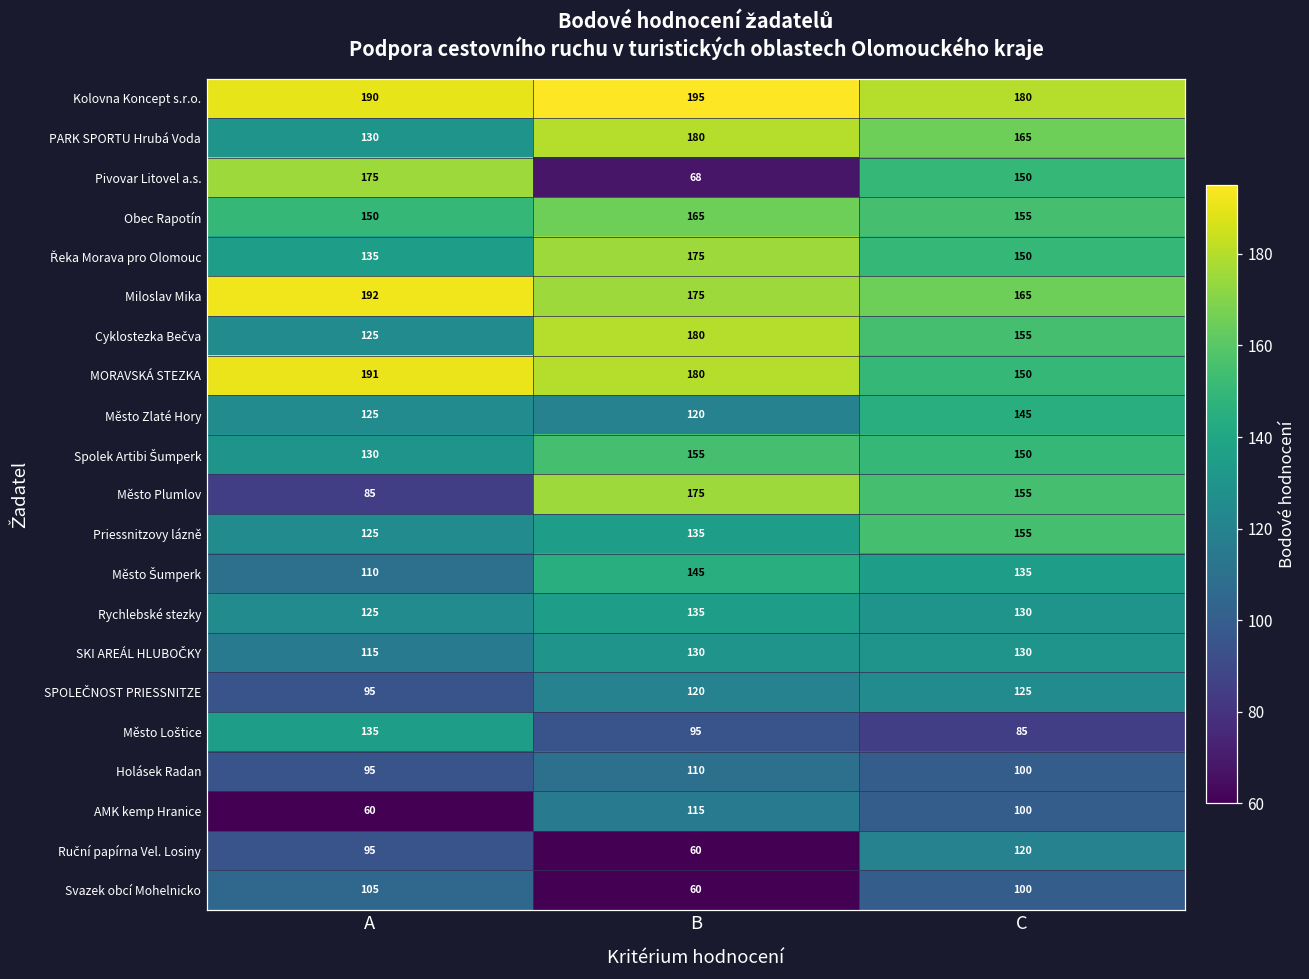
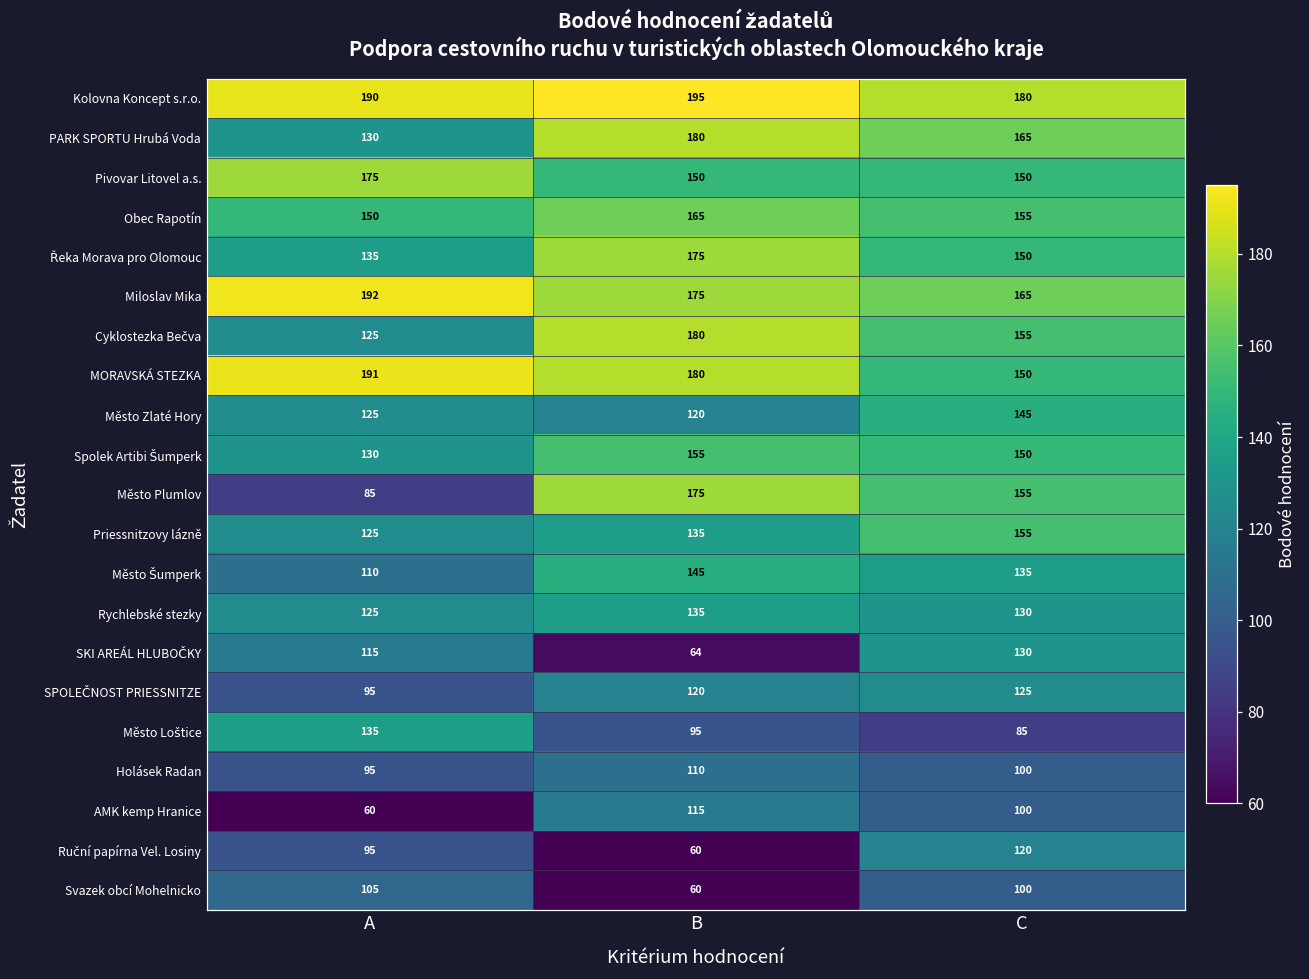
  {
    "Kolovna Koncept s.r.o.": {
      "A": 190,
      "B": 195,
      "C": 180
    },
    "PARK SPORTU Hrubá Voda": {
      "A": 130,
      "B": 180,
      "C": 165
    },
    "Pivovar Litovel a.s.": {
      "A": 175,
-     "B": 68,
+     "B": 150,
      "C": 150
    },
    "Obec Rapotín": {
      "A": 150,
      "B": 165,
      "C": 155
    },
    "Řeka Morava pro Olomouc": {
      "A": 135,
      "B": 175,
      "C": 150
    },
    "Miloslav Mika": {
      "A": 192,
      "B": 175,
      "C": 165
    },
    "Cyklostezka Bečva": {
      "A": 125,
      "B": 180,
      "C": 155
    },
    "MORAVSKÁ STEZKA": {
      "A": 191,
      "B": 180,
      "C": 150
    },
    "Město Zlaté Hory": {
      "A": 125,
      "B": 120,
      "C": 145
    },
    "Spolek Artibi Šumperk": {
      "A": 130,
      "B": 155,
      "C": 150
    },
    "Město Plumlov": {
      "A": 85,
      "B": 175,
      "C": 155
    },
    "Priessnitzovy lázně": {
      "A": 125,
      "B": 135,
      "C": 155
    },
    "Město Šumperk": {
      "A": 110,
      "B": 145,
      "C": 135
    },
    "Rychlebské stezky": {
      "A": 125,
      "B": 135,
      "C": 130
    },
    "SKI AREÁL HLUBOČKY": {
      "A": 115,
-     "B": 130,
+     "B": 64,
      "C": 130
    },
    "SPOLEČNOST PRIESSNITZE": {
      "A": 95,
      "B": 120,
      "C": 125
    },
    "Město Loštice": {
      "A": 135,
      "B": 95,
      "C": 85
    },
    "Holásek Radan": {
      "A": 95,
      "B": 110,
      "C": 100
    },
    "AMK kemp Hranice": {
      "A": 60,
      "B": 115,
      "C": 100
    },
    "Ruční papírna Vel. Losiny": {
      "A": 95,
      "B": 60,
      "C": 120
    },
    "Svazek obcí Mohelnicko": {
      "A": 105,
      "B": 60,
      "C": 100
    }
  }
